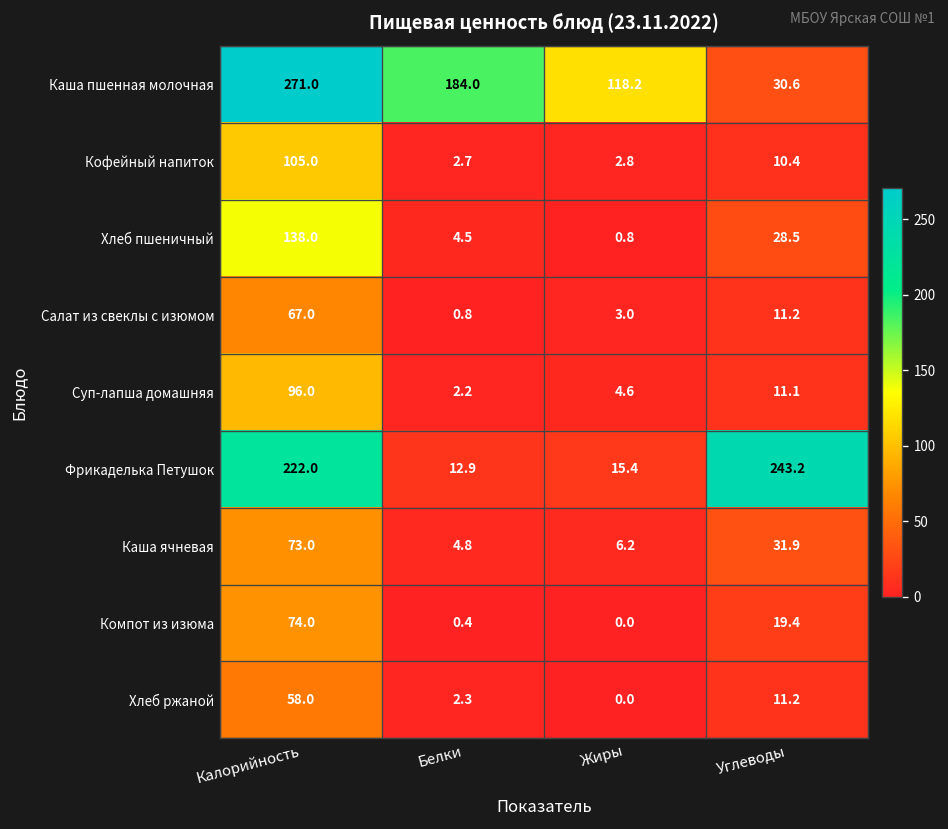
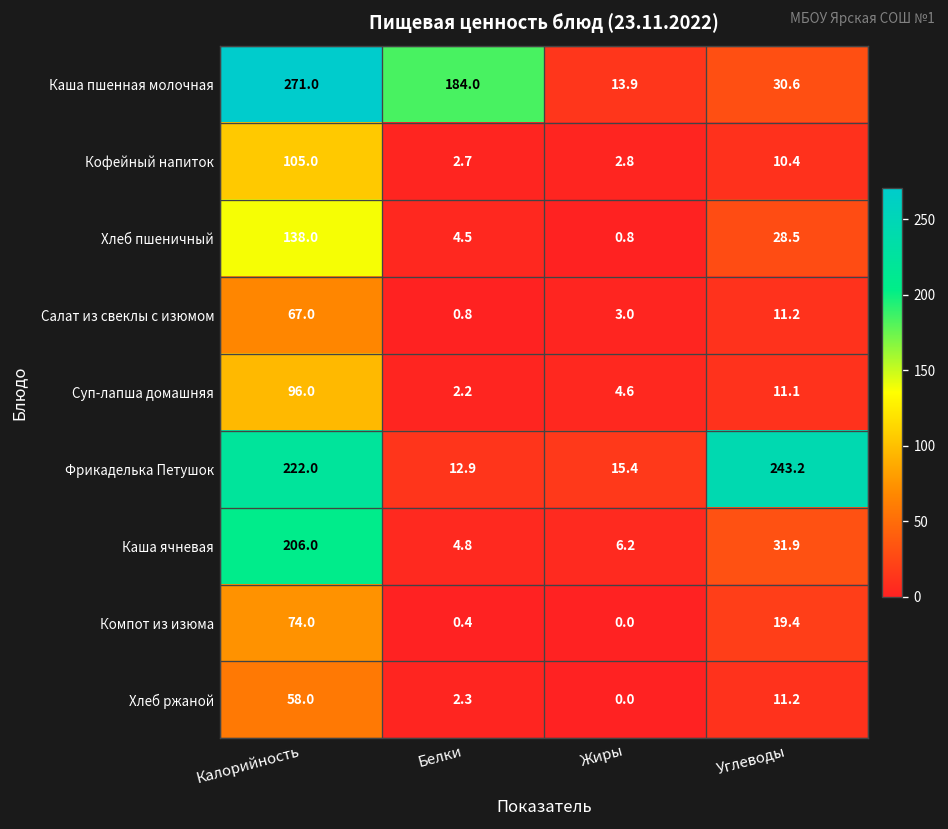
  {
    "Каша пшенная молочная": {
      "Калорийность": 271.0,
      "Белки": 184.0,
-     "Жиры": 118.2,
+     "Жиры": 13.9,
      "Углеводы": 30.6
    },
    "Кофейный напиток": {
      "Калорийность": 105.0,
      "Белки": 2.7,
      "Жиры": 2.8,
      "Углеводы": 10.4
    },
    "Хлеб пшеничный": {
      "Калорийность": 138.0,
      "Белки": 4.5,
      "Жиры": 0.8,
      "Углеводы": 28.5
    },
    "Салат из свеклы с изюмом": {
      "Калорийность": 67.0,
      "Белки": 0.8,
      "Жиры": 3.0,
      "Углеводы": 11.2
    },
    "Суп-лапша домашняя": {
      "Калорийность": 96.0,
      "Белки": 2.2,
      "Жиры": 4.6,
      "Углеводы": 11.1
    },
    "Фрикаделька Петушок": {
      "Калорийность": 222.0,
      "Белки": 12.9,
      "Жиры": 15.4,
      "Углеводы": 243.2
    },
    "Каша ячневая": {
-     "Калорийность": 73.0,
+     "Калорийность": 206.0,
      "Белки": 4.8,
      "Жиры": 6.2,
      "Углеводы": 31.9
    },
    "Компот из изюма": {
      "Калорийность": 74.0,
      "Белки": 0.4,
      "Жиры": 0.0,
      "Углеводы": 19.4
    },
    "Хлеб ржаной": {
      "Калорийность": 58.0,
      "Белки": 2.3,
      "Жиры": 0.0,
      "Углеводы": 11.2
    }
  }
